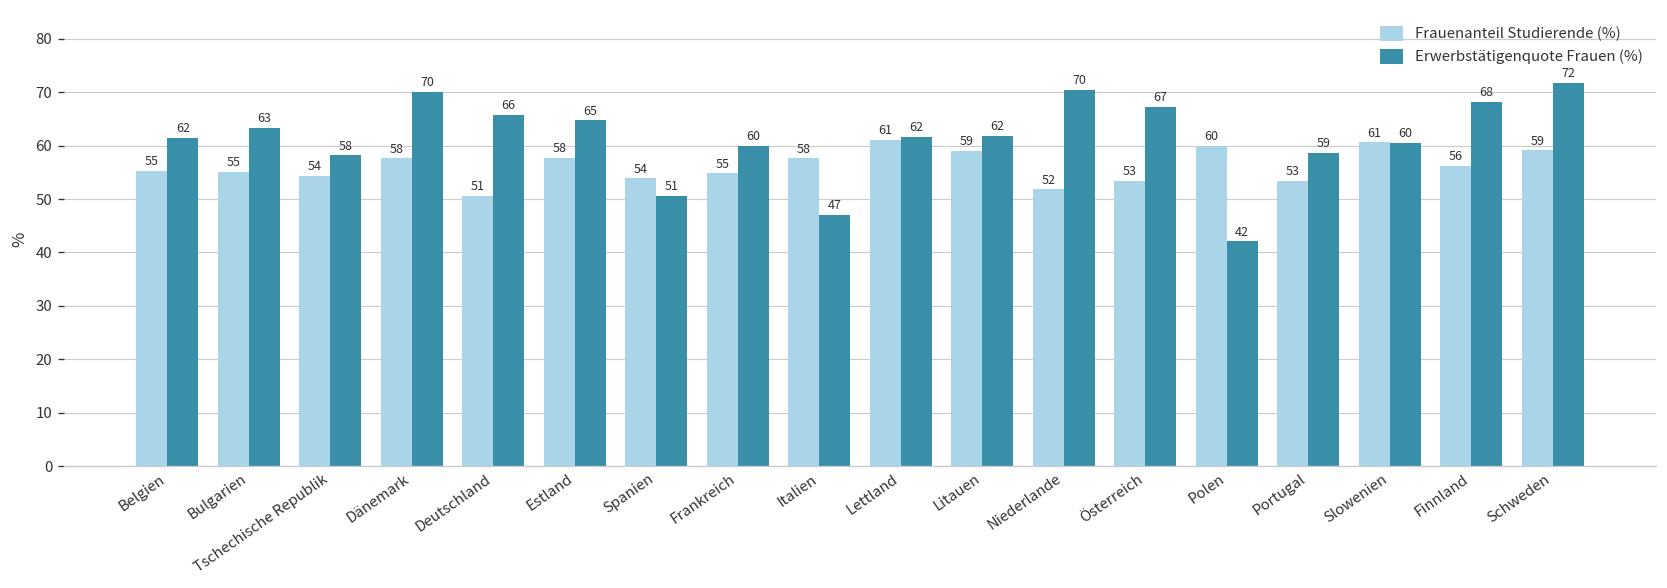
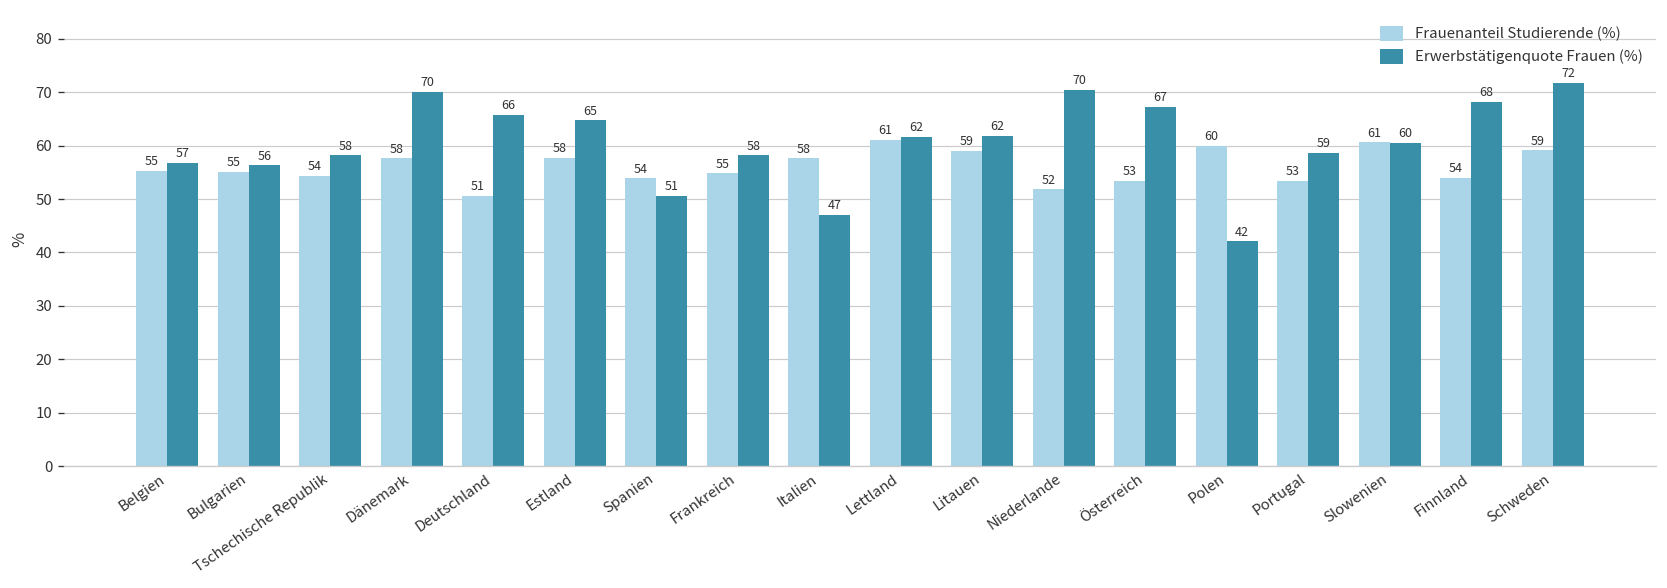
  {
    "Frauenanteil Studierende (%)": {
      "Belgien": 55,
      "Bulgarien": 55,
      "Tschechische Republik": 54,
      "Dänemark": 58,
      "Deutschland": 51,
      "Estland": 58,
      "Spanien": 54,
      "Frankreich": 55,
      "Italien": 58,
      "Lettland": 61,
      "Litauen": 59,
      "Niederlande": 52,
      "Österreich": 53,
      "Polen": 60,
      "Portugal": 53,
      "Slowenien": 61,
-     "Finnland": 56,
+     "Finnland": 54,
      "Schweden": 59
    },
    "Erwerbstätigenquote Frauen (%)": {
-     "Belgien": 62,
-     "Bulgarien": 63,
+     "Belgien": 57,
+     "Bulgarien": 56,
      "Tschechische Republik": 58,
      "Dänemark": 70,
      "Deutschland": 66,
      "Estland": 65,
      "Spanien": 51,
-     "Frankreich": 60,
+     "Frankreich": 58,
      "Italien": 47,
      "Lettland": 62,
      "Litauen": 62,
      "Niederlande": 70,
      "Österreich": 67,
      "Polen": 42,
      "Portugal": 59,
      "Slowenien": 60,
      "Finnland": 68,
      "Schweden": 72
    }
  }
